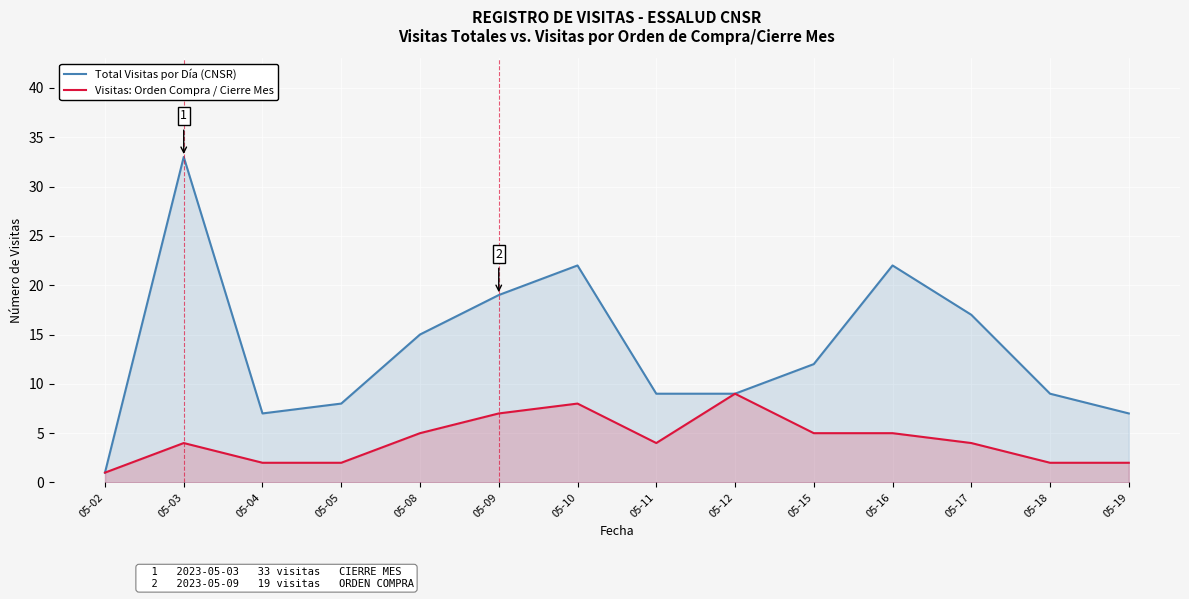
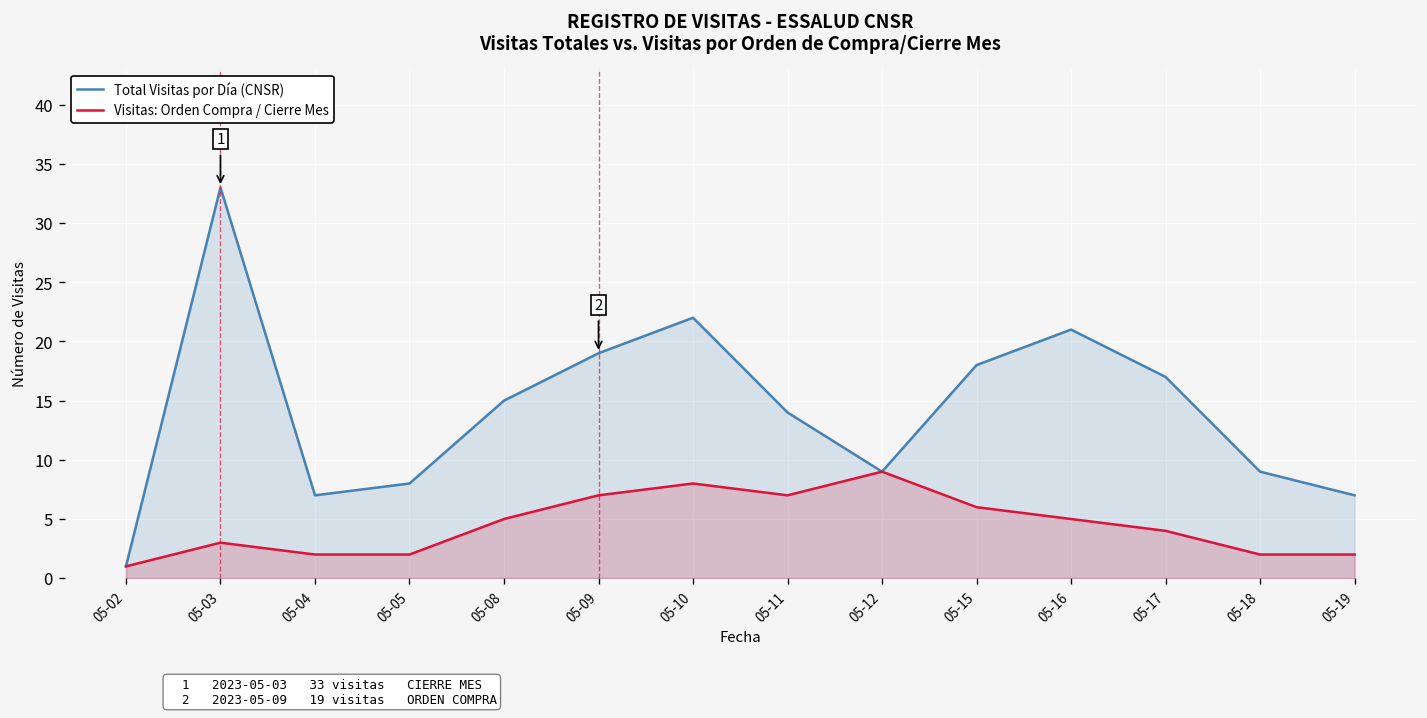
  {
    "Total Visitas por Día (CNSR)": {
      "05-03": 33,
      "05-04": 7,
      "05-05": 8,
      "05-08": 15,
      "05-09": 19,
      "05-10": 22,
-     "05-11": 9,
-     "05-15": 12,
-     "05-16": 22,
+     "05-11": 14,
+     "05-15": 18,
+     "05-16": 21,
      "05-17": 17,
      "05-18": 9,
      "05-19": 7
    },
    "Visitas: Orden Compra / Cierre Mes": {
-     "05-03": 4,
+     "05-03": 3,
      "05-04": 2,
      "05-05": 2,
      "05-08": 5,
      "05-09": 7,
      "05-10": 8,
-     "05-11": 4,
-     "05-15": 5,
+     "05-11": 7,
+     "05-15": 6,
      "05-16": 5,
      "05-17": 4,
      "05-18": 2,
      "05-19": 2
    }
  }
